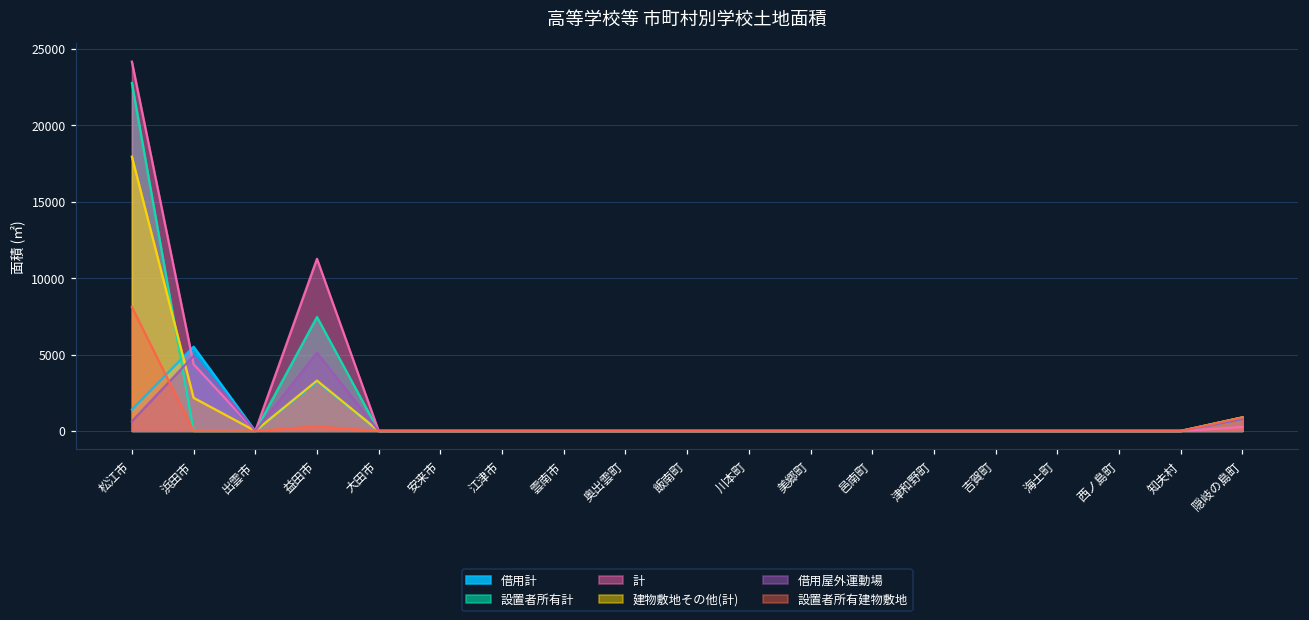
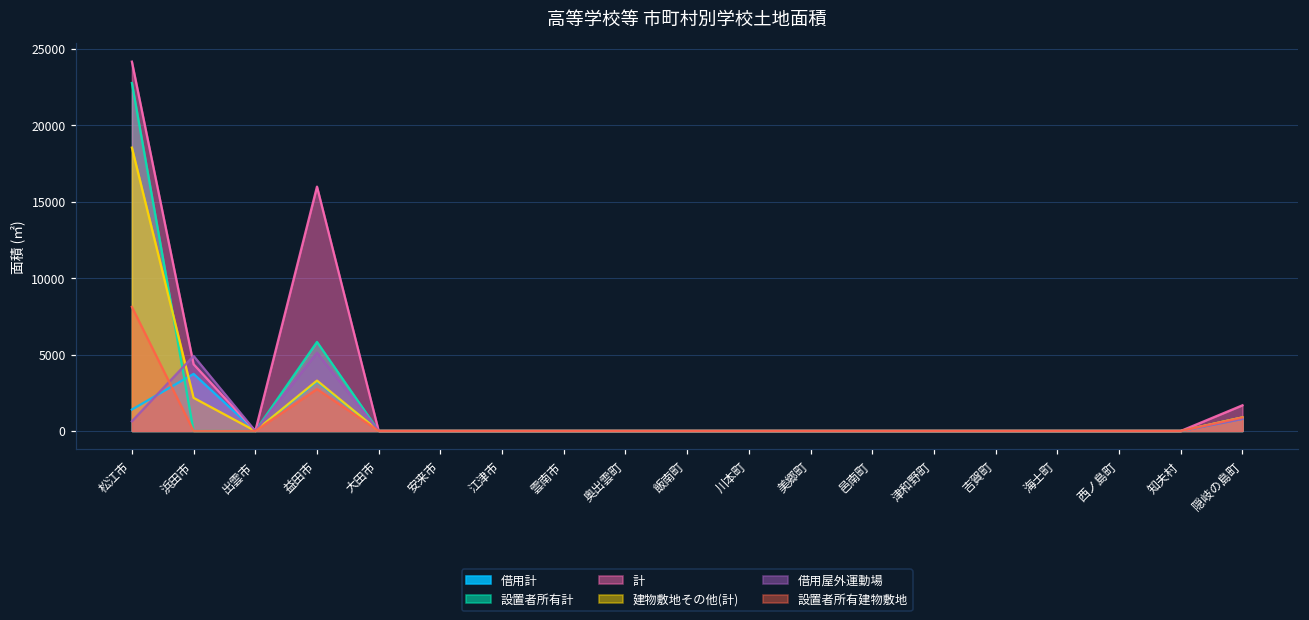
  {
    "借用計": {
      "松江市": 1400,
-     "浜田市": 5500
+     "浜田市": 3700
    },
    "設置者所有計": {
      "松江市": 22800,
-     "益田市": 7500
+     "益田市": 5800
    },
    "計": {
      "松江市": 24200,
      "浜田市": 4400,
-     "益田市": 11300,
-     "隠岐の島町": 300
+     "益田市": 16000,
+     "隠岐の島町": 1700
    },
    "建物敷地その他(計)": {
-     "松江市": 17900,
+     "松江市": 18500,
      "浜田市": 2200
    },
    "借用屋外運動場": {
      "松江市": 600,
      "浜田市": 4900,
      "益田市": 5100
    },
    "設置者所有建物敷地": {
      "松江市": 8100,
-     "益田市": 300
+     "益田市": 2700
    }
  }
